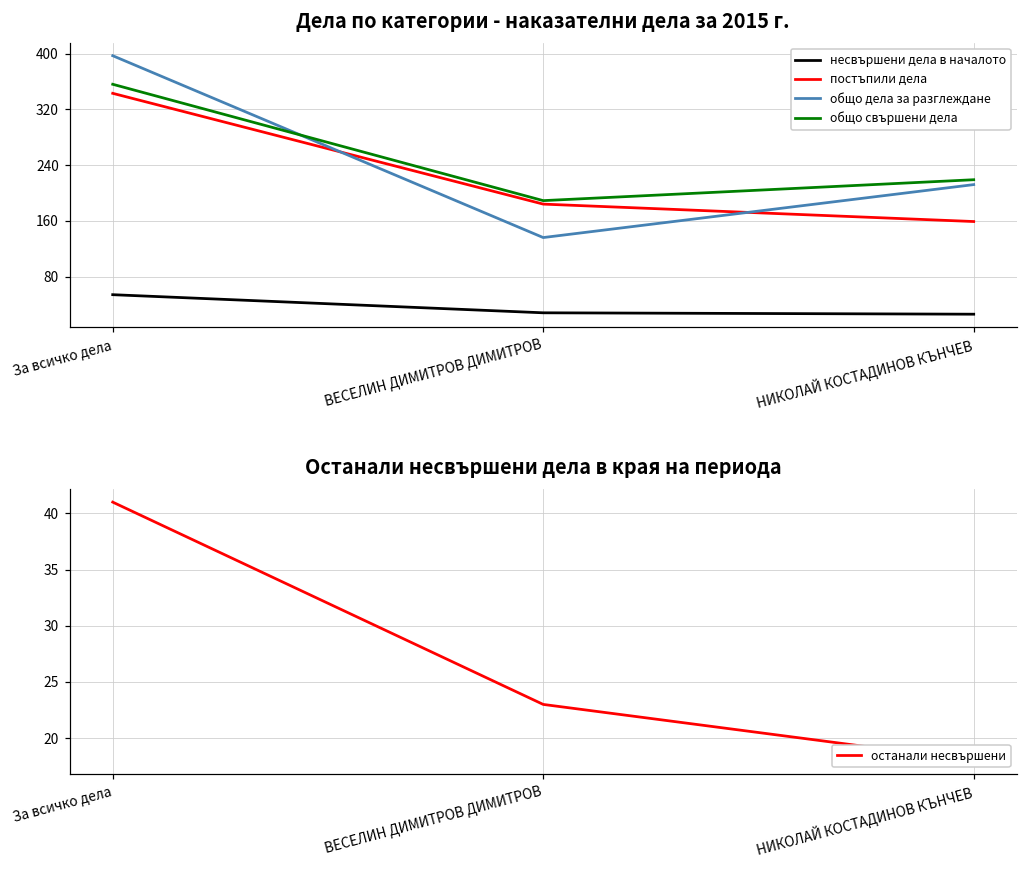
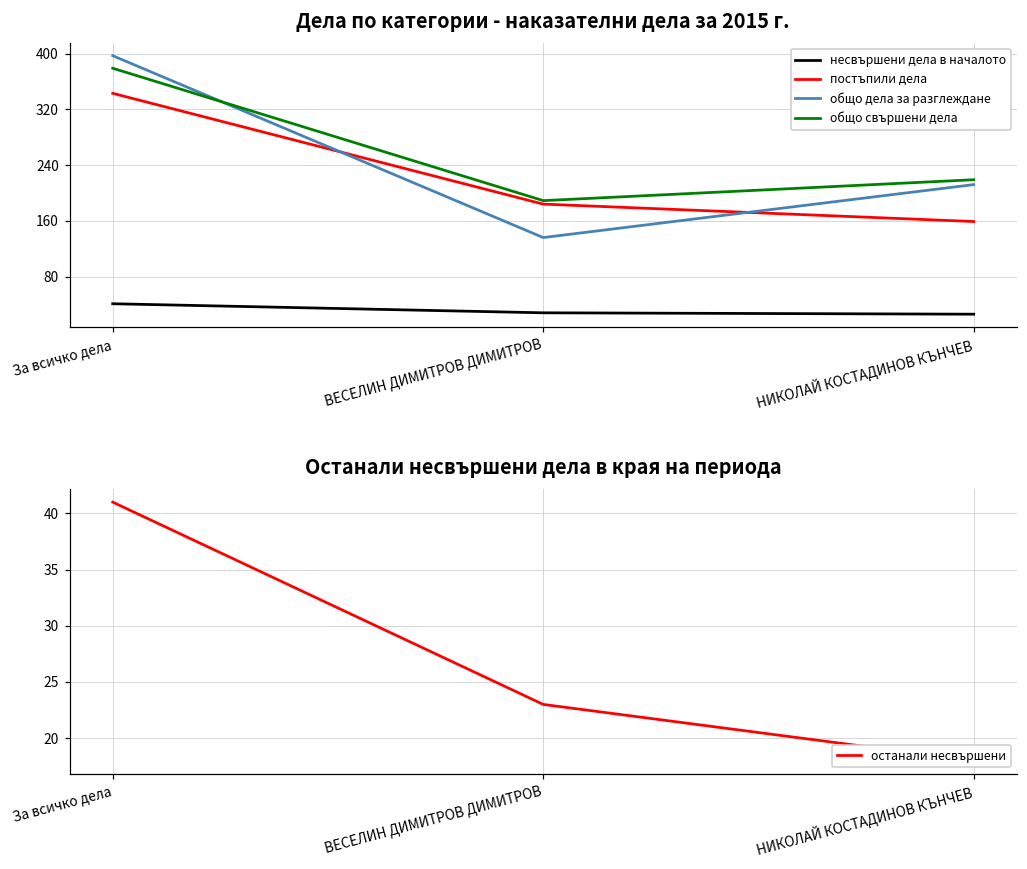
  {
    "Дела по категории - наказателни дела за 2015 г.": {
      "несвършени дела в началото": {
-       "За всичко дела": 50,
+       "За всичко дела": 40,
        "ВЕСЕЛИН ДИМИТРОВ ДИМИТРОВ": 30,
        "НИКОЛАЙ КОСТАДИНОВ КЪНЧЕВ": 30
      },
      "постъпили дела": {
        "За всичко дела": 340,
        "ВЕСЕЛИН ДИМИТРОВ ДИМИТРОВ": 180,
        "НИКОЛАЙ КОСТАДИНОВ КЪНЧЕВ": 160
      },
      "общо дела за разглеждане": {
        "За всичко дела": 400,
        "ВЕСЕЛИН ДИМИТРОВ ДИМИТРОВ": 140,
        "НИКОЛАЙ КОСТАДИНОВ КЪНЧЕВ": 210
      },
      "общо свършени дела": {
-       "За всичко дела": 360,
+       "За всичко дела": 380,
        "ВЕСЕЛИН ДИМИТРОВ ДИМИТРОВ": 190,
        "НИКОЛАЙ КОСТАДИНОВ КЪНЧЕВ": 220
      }
    },
    "Останали несвършени дела в края на периода": {
      "За всичко дела": 41.0,
      "ВЕСЕЛИН ДИМИТРОВ ДИМИТРОВ": 23.0
    }
  }
